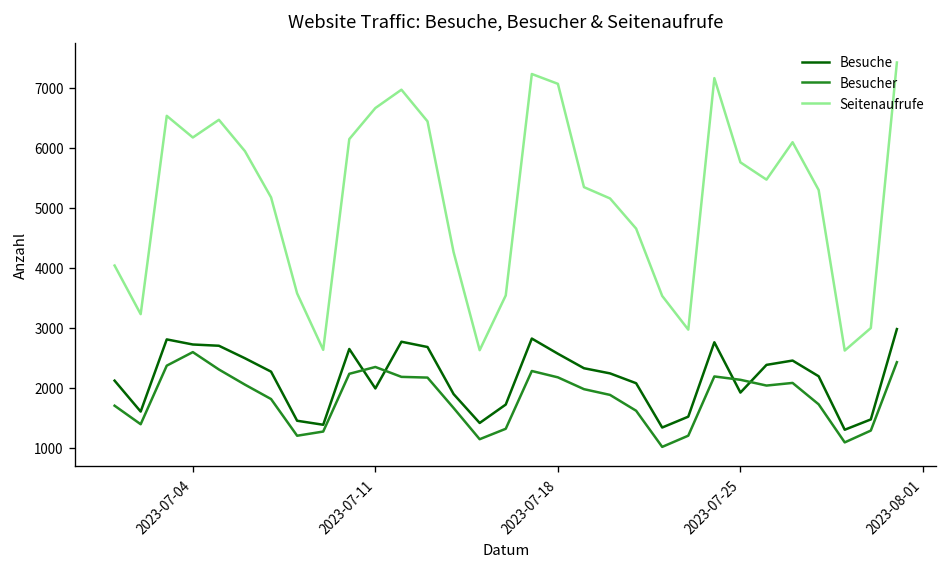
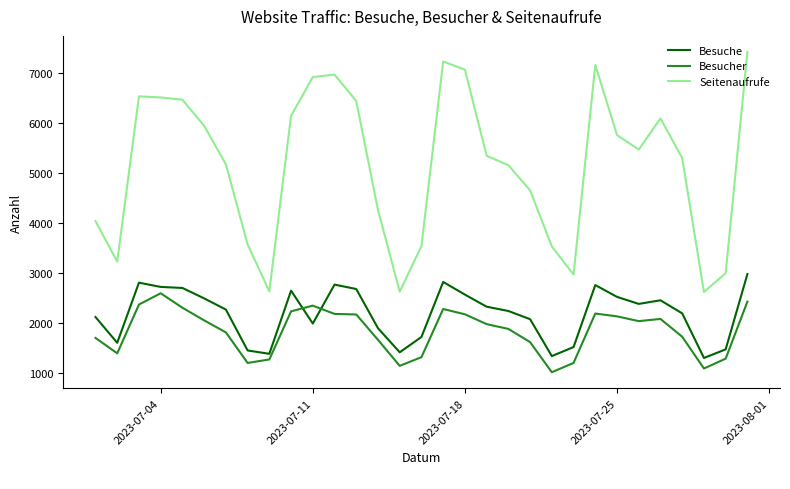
  {
    "Besuche": {
      "2023-07-04": 2700,
      "2023-07-11": 2000,
      "2023-07-18": 2600,
-     "2023-07-25": 1900
+     "2023-07-25": 2500
    },
    "Besucher": {
      "2023-07-04": 2600,
      "2023-07-11": 2300,
      "2023-07-18": 2200,
      "2023-07-25": 2100
    },
    "Seitenaufrufe": {
-     "2023-07-04": 6200,
-     "2023-07-11": 6700,
+     "2023-07-04": 6500,
+     "2023-07-11": 6900,
      "2023-07-18": 7100,
      "2023-07-25": 5800
    }
  }
